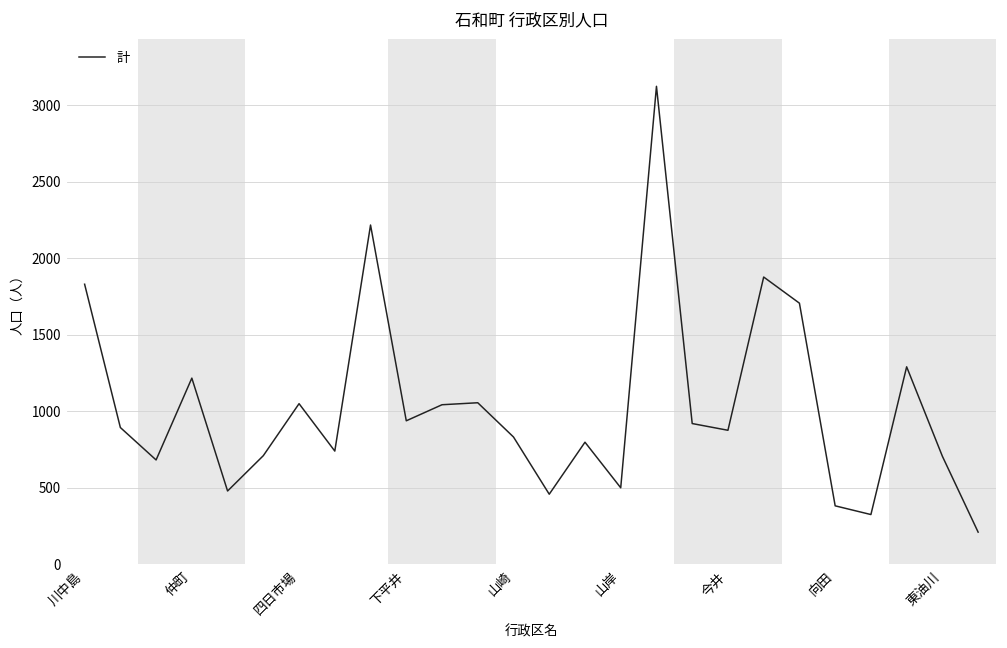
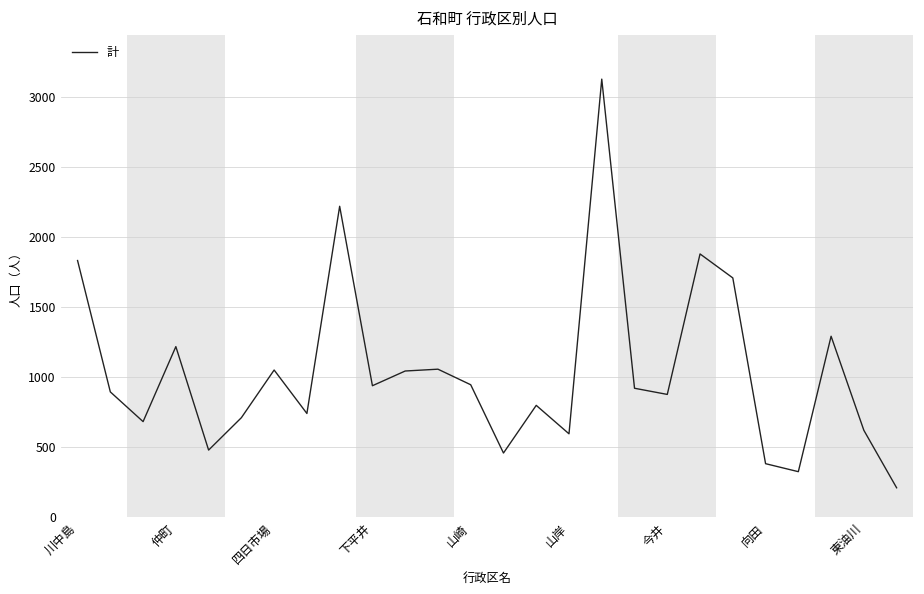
  {
    "川中島": 1830,
    "仲町": 1220,
    "四日市場": 1050,
    "下平井": 940,
-   "山崎": 830,
-   "山岸": 500,
+   "山崎": 940,
+   "山岸": 590,
    "今井": 880,
    "向田": 380,
-   "東油川": 710
+   "東油川": 620
  }
